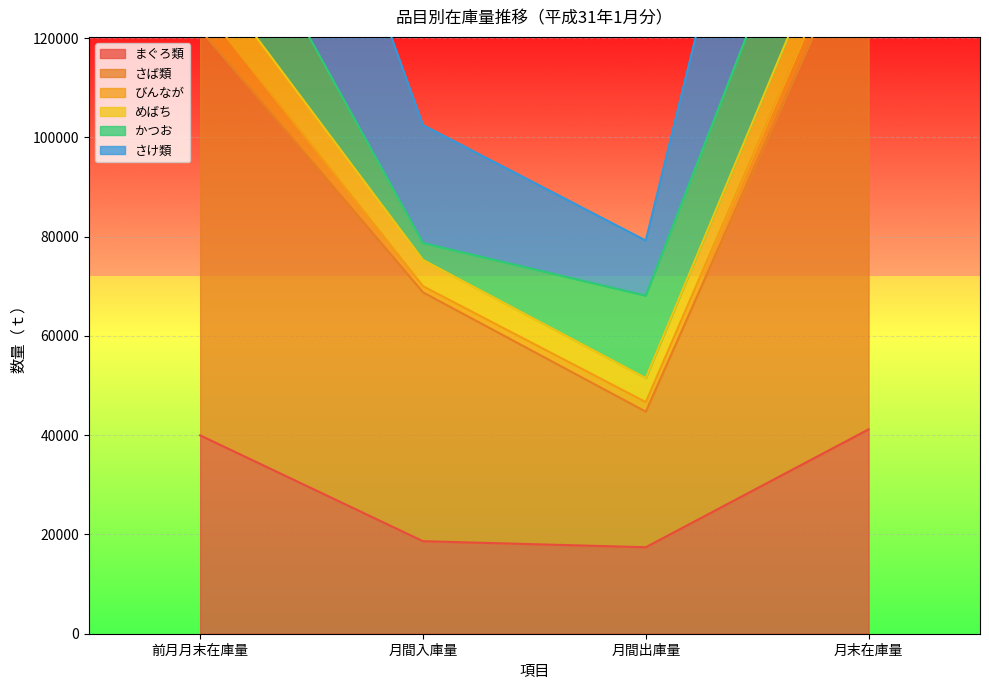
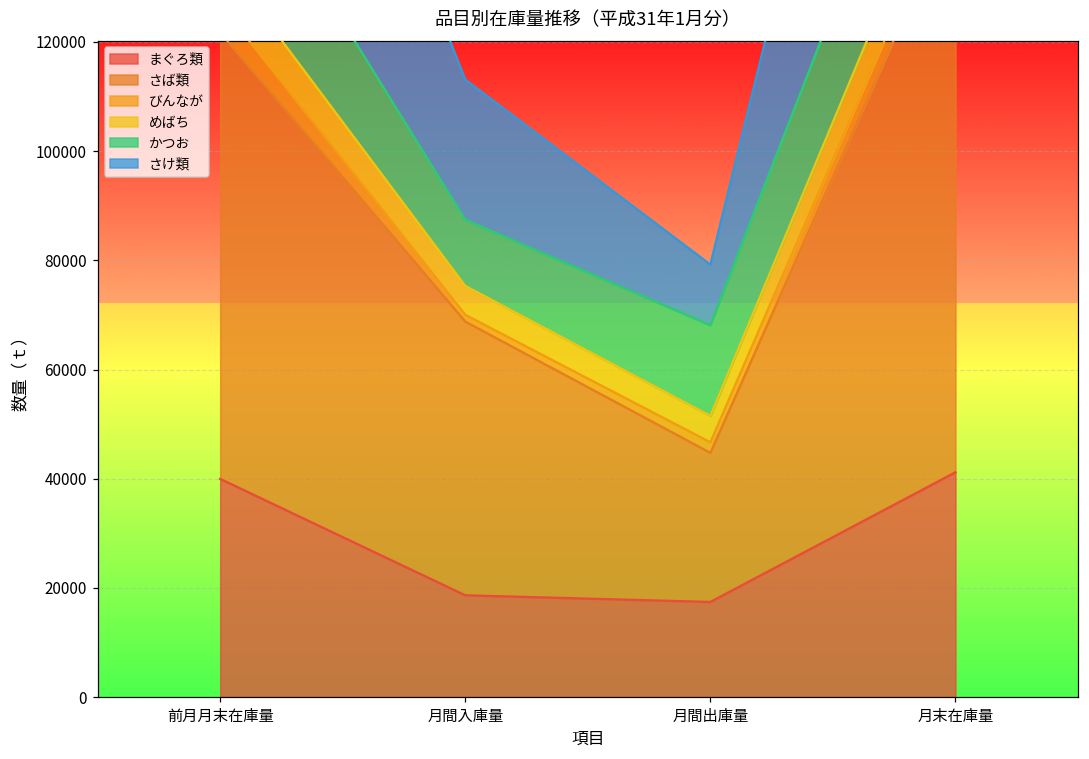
  {
    "かつお": {
-     "月間入庫量": 3000,
+     "月間入庫量": 12000,
      "月間出庫量": 17000
    },
    "さけ類": {
-     "月間入庫量": 24000,
+     "月間入庫量": 26000,
      "月間出庫量": 11000
    }
  }
